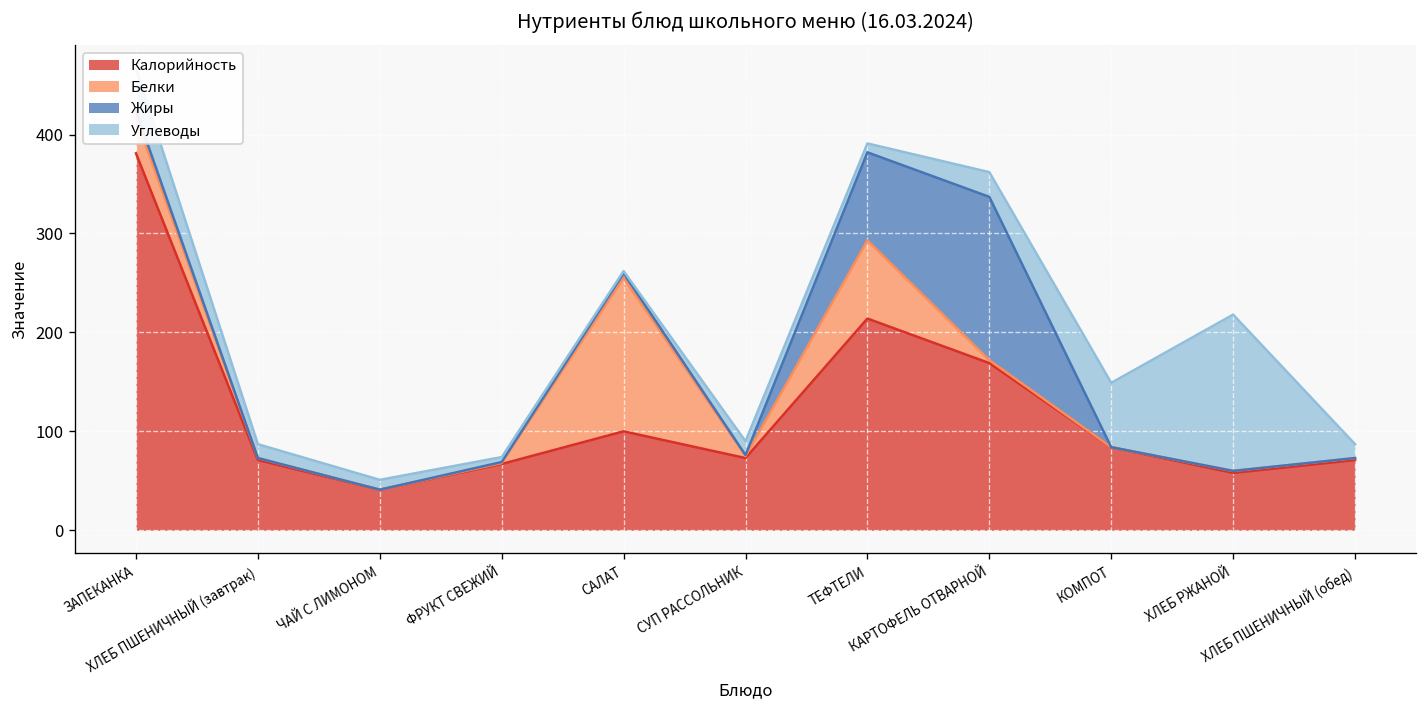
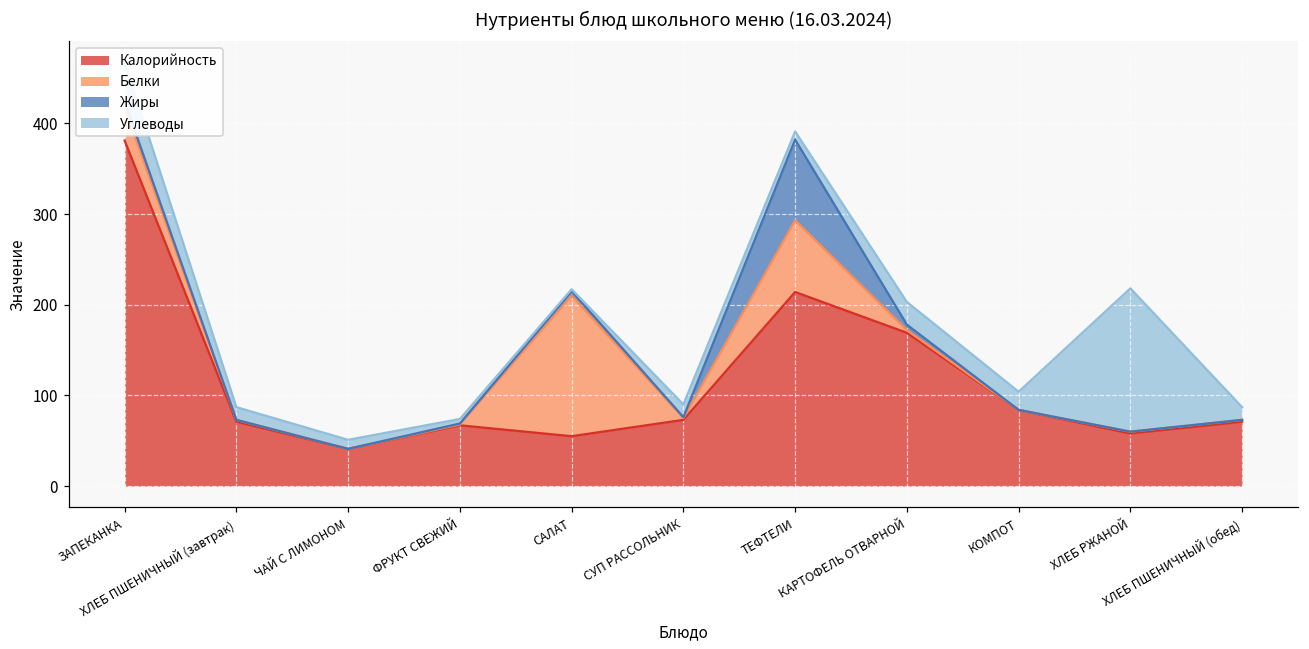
  {
    "Калорийность": {
      "ЗАПЕКАНКА": 380,
-     "САЛАТ": 100,
+     "САЛАТ": 60,
      "ТЕФТЕЛИ": 210
    },
    "Белки": {
      "САЛАТ": 160,
      "ТЕФТЕЛИ": 80
    },
    "Жиры": {
      "ТЕФТЕЛИ": 90,
-     "КАРТОФЕЛЬ ОТВАРНОЙ": 170
+     "КАРТОФЕЛЬ ОТВАРНОЙ": 10
    },
    "Углеводы": {
      "ХЛЕБ ПШЕНИЧНЫЙ (завтрак)": 10,
      "ЧАЙ С ЛИМОНОМ": 10,
      "ФРУКТ СВЕЖИЙ": 10,
      "СУП РАССОЛЬНИК": 10,
      "ТЕФТЕЛИ": 10,
      "КАРТОФЕЛЬ ОТВАРНОЙ": 30,
-     "КОМПОТ": 70,
+     "КОМПОТ": 20,
      "ХЛЕБ РЖАНОЙ": 160,
      "ХЛЕБ ПШЕНИЧНЫЙ (обед)": 10
    }
  }
